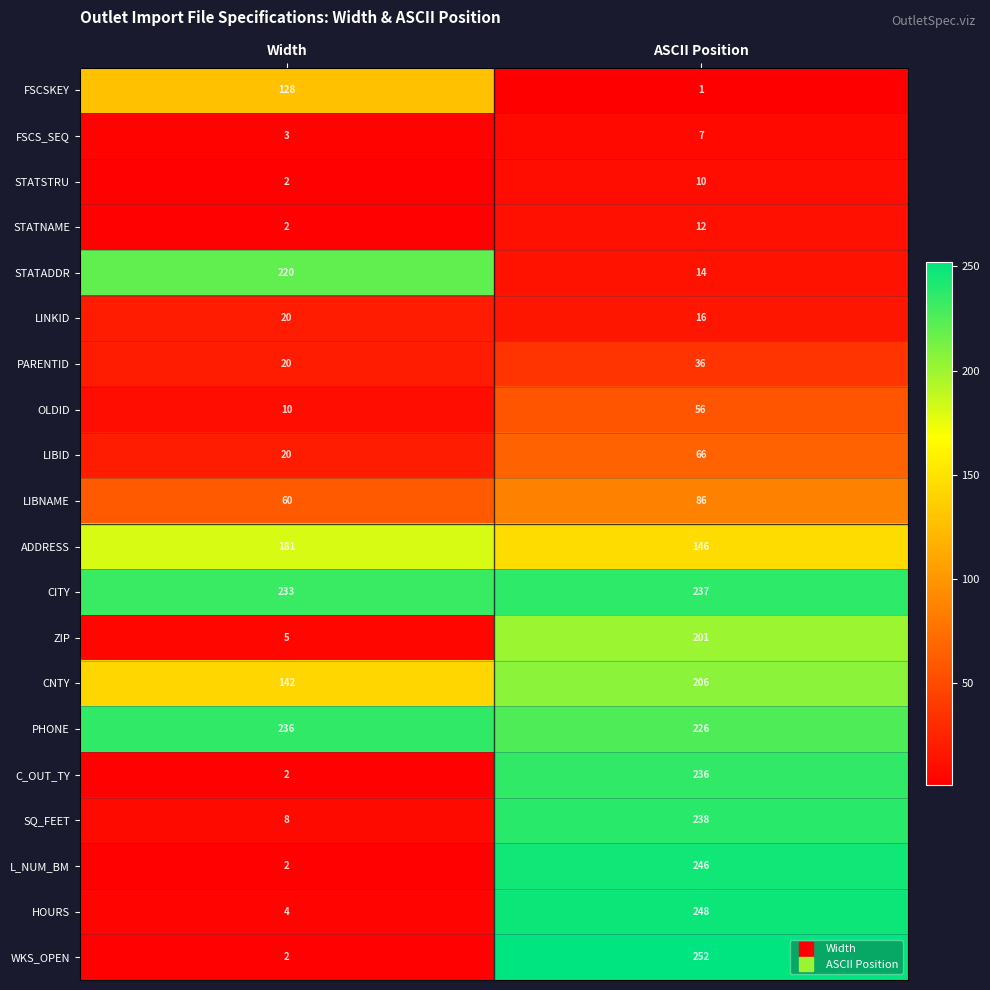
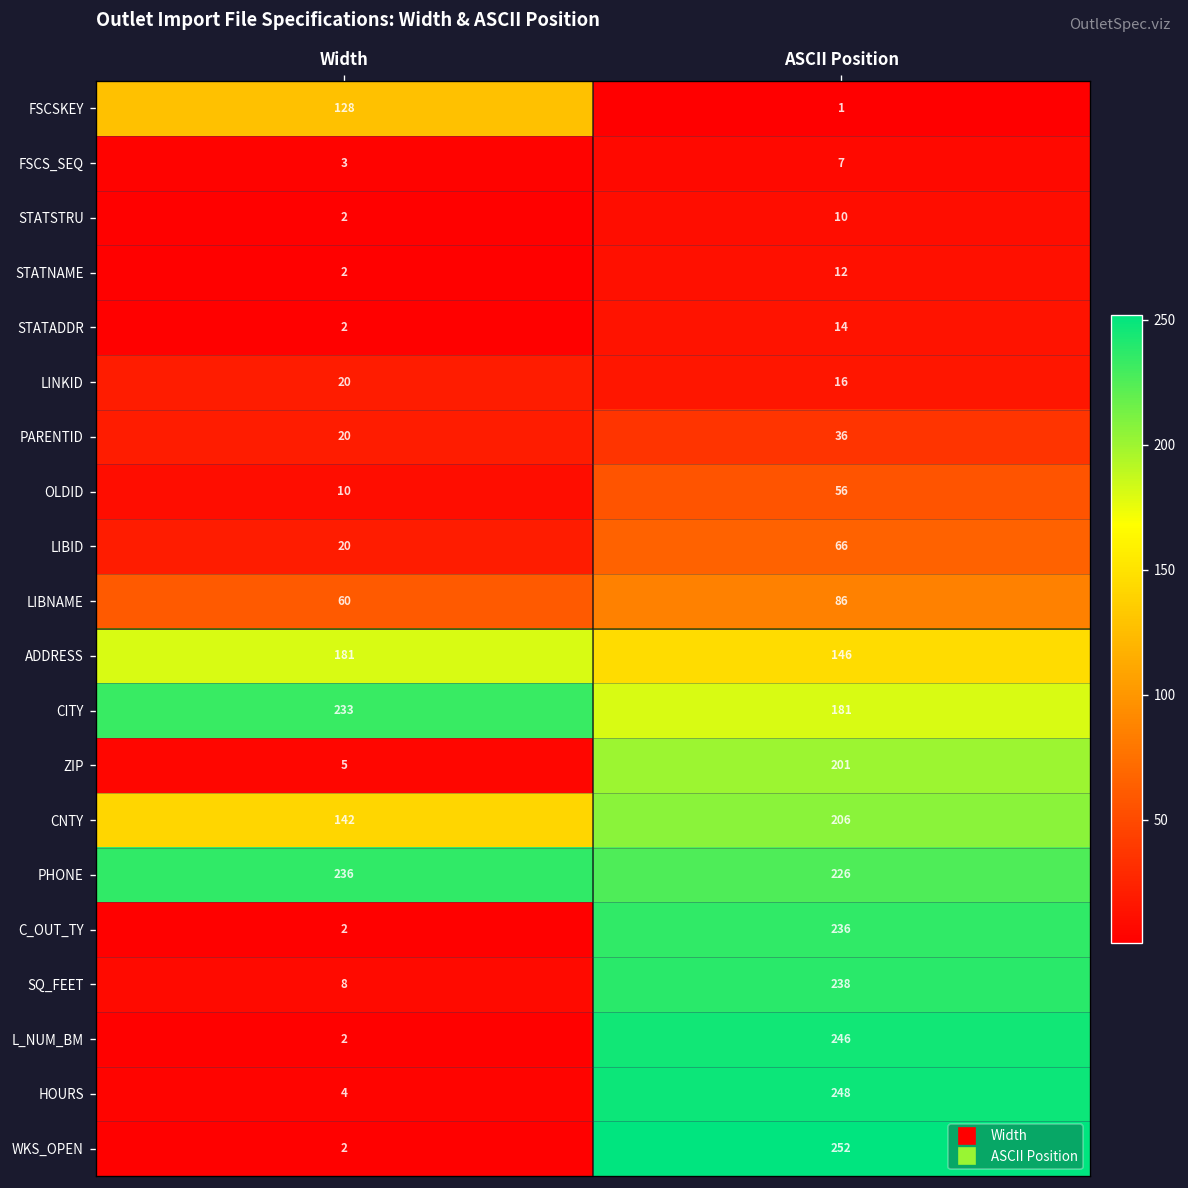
  {
    "FSCSKEY": {
      "Width": 128,
      "ASCII Position": 1
    },
    "FSCS_SEQ": {
      "Width": 3,
      "ASCII Position": 7
    },
    "STATSTRU": {
      "Width": 2,
      "ASCII Position": 10
    },
    "STATNAME": {
      "Width": 2,
      "ASCII Position": 12
    },
    "STATADDR": {
-     "Width": 220,
+     "Width": 2,
      "ASCII Position": 14
    },
    "LINKID": {
      "Width": 20,
      "ASCII Position": 16
    },
    "PARENTID": {
      "Width": 20,
      "ASCII Position": 36
    },
    "OLDID": {
      "Width": 10,
      "ASCII Position": 56
    },
    "LIBID": {
      "Width": 20,
      "ASCII Position": 66
    },
    "LIBNAME": {
      "Width": 60,
      "ASCII Position": 86
    },
    "ADDRESS": {
      "Width": 181,
      "ASCII Position": 146
    },
    "CITY": {
      "Width": 233,
-     "ASCII Position": 237
+     "ASCII Position": 181
    },
    "ZIP": {
      "Width": 5,
      "ASCII Position": 201
    },
    "CNTY": {
      "Width": 142,
      "ASCII Position": 206
    },
    "PHONE": {
      "Width": 236,
      "ASCII Position": 226
    },
    "C_OUT_TY": {
      "Width": 2,
      "ASCII Position": 236
    },
    "SQ_FEET": {
      "Width": 8,
      "ASCII Position": 238
    },
    "L_NUM_BM": {
      "Width": 2,
      "ASCII Position": 246
    },
    "HOURS": {
      "Width": 4,
      "ASCII Position": 248
    },
    "WKS_OPEN": {
      "Width": 2,
      "ASCII Position": 252
    }
  }
